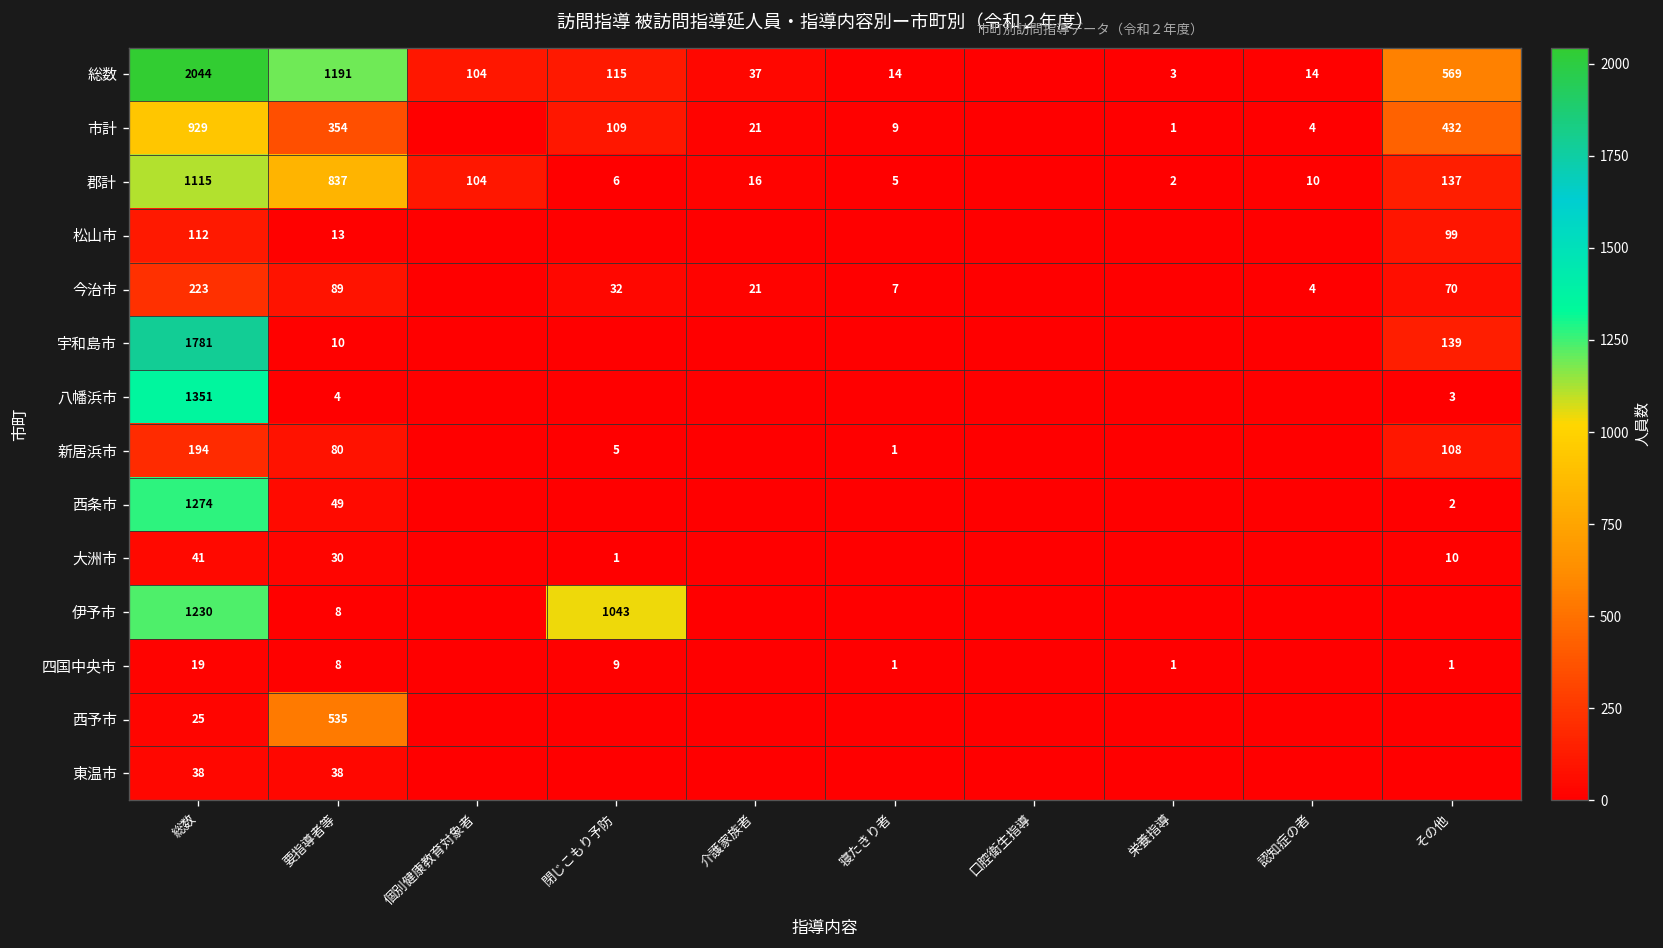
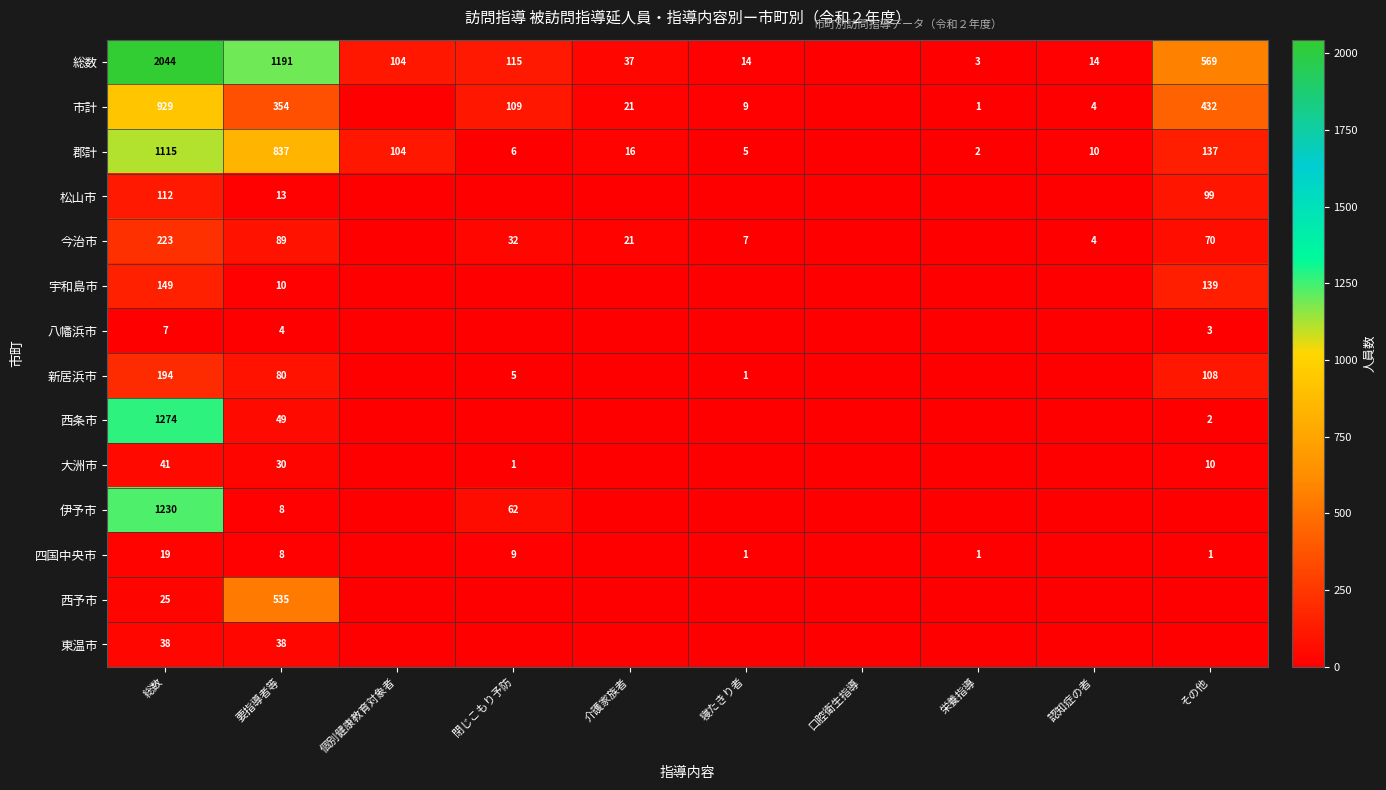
  {
    "総数": {
      "総数": 2044,
      "要指導者等": 1191,
      "個別健康教育対象者": 104,
      "閉じこもり予防": 115,
      "介護家族者": 37,
      "寝たきり者": 14,
      "栄養指導": 3,
      "認知症の者": 14,
      "その他": 569
    },
    "市計": {
      "総数": 929,
      "要指導者等": 354,
      "閉じこもり予防": 109,
      "介護家族者": 21,
      "寝たきり者": 9,
      "栄養指導": 1,
      "認知症の者": 4,
      "その他": 432
    },
    "郡計": {
      "総数": 1115,
      "要指導者等": 837,
      "個別健康教育対象者": 104,
      "閉じこもり予防": 6,
      "介護家族者": 16,
      "寝たきり者": 5,
      "栄養指導": 2,
      "認知症の者": 10,
      "その他": 137
    },
    "松山市": {
      "総数": 112,
      "要指導者等": 13,
      "その他": 99
    },
    "今治市": {
      "総数": 223,
      "要指導者等": 89,
      "閉じこもり予防": 32,
      "介護家族者": 21,
      "寝たきり者": 7,
      "認知症の者": 4,
      "その他": 70
    },
    "宇和島市": {
-     "総数": 1781,
+     "総数": 149,
      "要指導者等": 10,
      "その他": 139
    },
    "八幡浜市": {
-     "総数": 1351,
+     "総数": 7,
      "要指導者等": 4,
      "その他": 3
    },
    "新居浜市": {
      "総数": 194,
      "要指導者等": 80,
      "閉じこもり予防": 5,
      "寝たきり者": 1,
      "その他": 108
    },
    "西条市": {
      "総数": 1274,
      "要指導者等": 49,
      "その他": 2
    },
    "大洲市": {
      "総数": 41,
      "要指導者等": 30,
      "閉じこもり予防": 1,
      "その他": 10
    },
    "伊予市": {
      "総数": 1230,
      "要指導者等": 8,
-     "閉じこもり予防": 1043
+     "閉じこもり予防": 62
    },
    "四国中央市": {
      "総数": 19,
      "要指導者等": 8,
      "閉じこもり予防": 9,
      "寝たきり者": 1,
      "栄養指導": 1,
      "その他": 1
    },
    "西予市": {
      "総数": 25,
      "要指導者等": 535
    },
    "東温市": {
      "総数": 38,
      "要指導者等": 38
    }
  }
